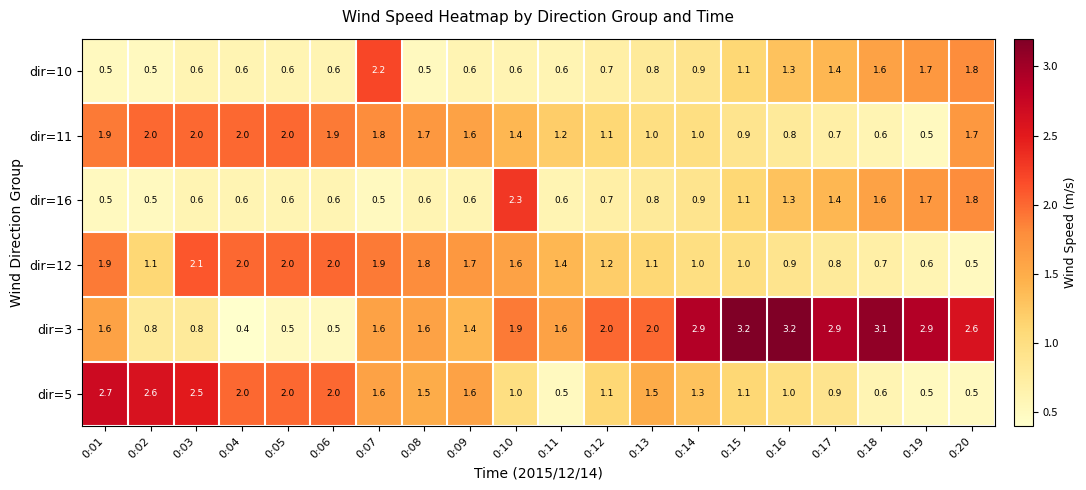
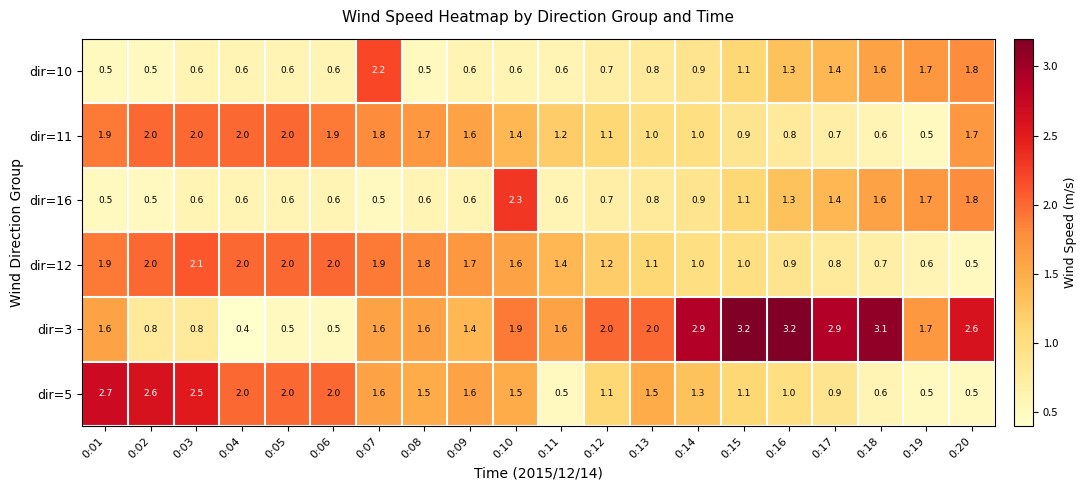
  {
    "dir=10": {
      "0:01": 0.5,
      "0:02": 0.5,
      "0:03": 0.6,
      "0:04": 0.6,
      "0:05": 0.6,
      "0:06": 0.6,
      "0:07": 2.2,
      "0:08": 0.5,
      "0:09": 0.6,
      "0:10": 0.6,
      "0:11": 0.6,
      "0:12": 0.7,
      "0:13": 0.8,
      "0:14": 0.9,
      "0:15": 1.1,
      "0:16": 1.3,
      "0:17": 1.4,
      "0:18": 1.6,
      "0:19": 1.7,
      "0:20": 1.8
    },
    "dir=11": {
      "0:01": 1.9,
      "0:02": 2.0,
      "0:03": 2.0,
      "0:04": 2.0,
      "0:05": 2.0,
      "0:06": 1.9,
      "0:07": 1.8,
      "0:08": 1.7,
      "0:09": 1.6,
      "0:10": 1.4,
      "0:11": 1.2,
      "0:12": 1.1,
      "0:13": 1.0,
      "0:14": 1.0,
      "0:15": 0.9,
      "0:16": 0.8,
      "0:17": 0.7,
      "0:18": 0.6,
      "0:19": 0.5,
      "0:20": 1.7
    },
    "dir=16": {
      "0:01": 0.5,
      "0:02": 0.5,
      "0:03": 0.6,
      "0:04": 0.6,
      "0:05": 0.6,
      "0:06": 0.6,
      "0:07": 0.5,
      "0:08": 0.6,
      "0:09": 0.6,
      "0:10": 2.3,
      "0:11": 0.6,
      "0:12": 0.7,
      "0:13": 0.8,
      "0:14": 0.9,
      "0:15": 1.1,
      "0:16": 1.3,
      "0:17": 1.4,
      "0:18": 1.6,
      "0:19": 1.7,
      "0:20": 1.8
    },
    "dir=12": {
      "0:01": 1.9,
-     "0:02": 1.1,
+     "0:02": 2.0,
      "0:03": 2.1,
      "0:04": 2.0,
      "0:05": 2.0,
      "0:06": 2.0,
      "0:07": 1.9,
      "0:08": 1.8,
      "0:09": 1.7,
      "0:10": 1.6,
      "0:11": 1.4,
      "0:12": 1.2,
      "0:13": 1.1,
      "0:14": 1.0,
      "0:15": 1.0,
      "0:16": 0.9,
      "0:17": 0.8,
      "0:18": 0.7,
      "0:19": 0.6,
      "0:20": 0.5
    },
    "dir=3": {
      "0:01": 1.6,
      "0:02": 0.8,
      "0:03": 0.8,
      "0:04": 0.4,
      "0:05": 0.5,
      "0:06": 0.5,
      "0:07": 1.6,
      "0:08": 1.6,
      "0:09": 1.4,
      "0:10": 1.9,
      "0:11": 1.6,
      "0:12": 2.0,
      "0:13": 2.0,
      "0:14": 2.9,
      "0:15": 3.2,
      "0:16": 3.2,
      "0:17": 2.9,
      "0:18": 3.1,
-     "0:19": 2.9,
+     "0:19": 1.7,
      "0:20": 2.6
    },
    "dir=5": {
      "0:01": 2.7,
      "0:02": 2.6,
      "0:03": 2.5,
      "0:04": 2.0,
      "0:05": 2.0,
      "0:06": 2.0,
      "0:07": 1.6,
      "0:08": 1.5,
      "0:09": 1.6,
-     "0:10": 1.0,
+     "0:10": 1.5,
      "0:11": 0.5,
      "0:12": 1.1,
      "0:13": 1.5,
      "0:14": 1.3,
      "0:15": 1.1,
      "0:16": 1.0,
      "0:17": 0.9,
      "0:18": 0.6,
      "0:19": 0.5,
      "0:20": 0.5
    }
  }
